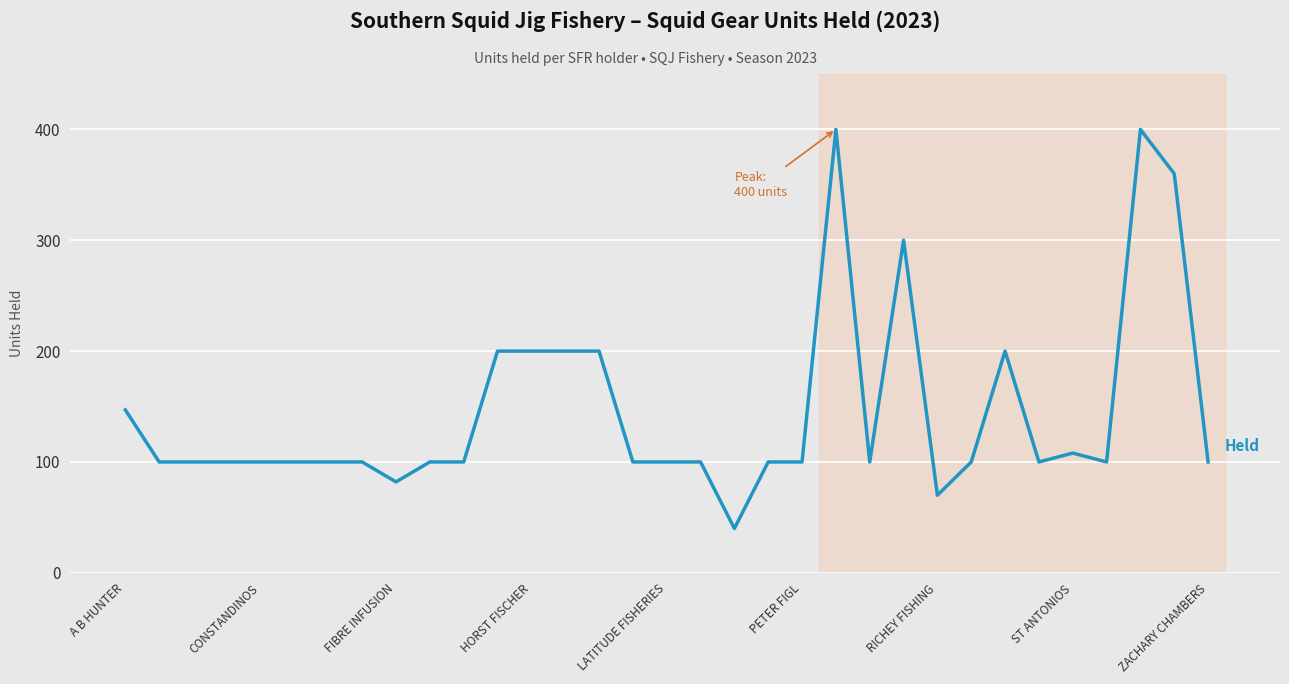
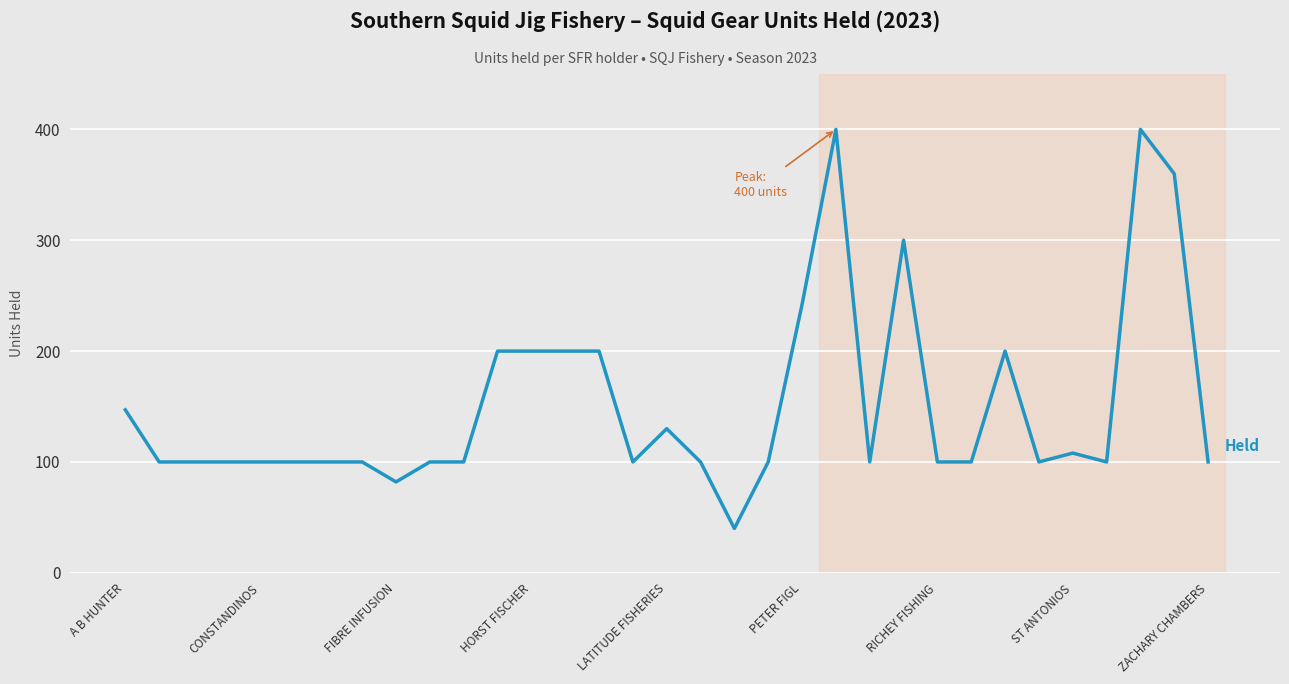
  {
    "A B HUNTER": 147,
    "CONSTANDINOS": 100,
    "FIBRE INFUSION": 82,
    "HORST FISCHER": 200,
-   "LATITUDE FISHERIES": 100,
-   "PETER FIGL": 100,
-   "RICHEY FISHING": 70,
+   "LATITUDE FISHERIES": 130,
+   "PETER FIGL": 242,
+   "RICHEY FISHING": 100,
    "ST ANTONIOS": 108,
    "ZACHARY CHAMBERS": 100
  }
